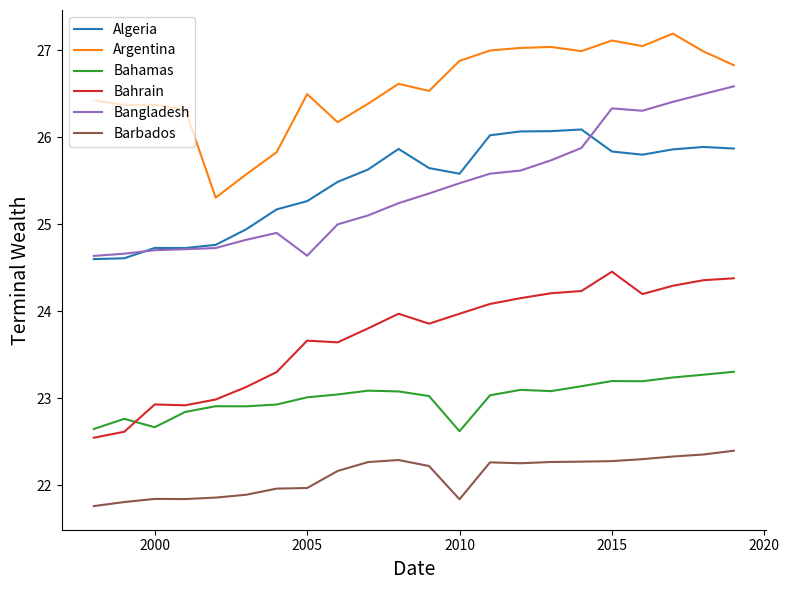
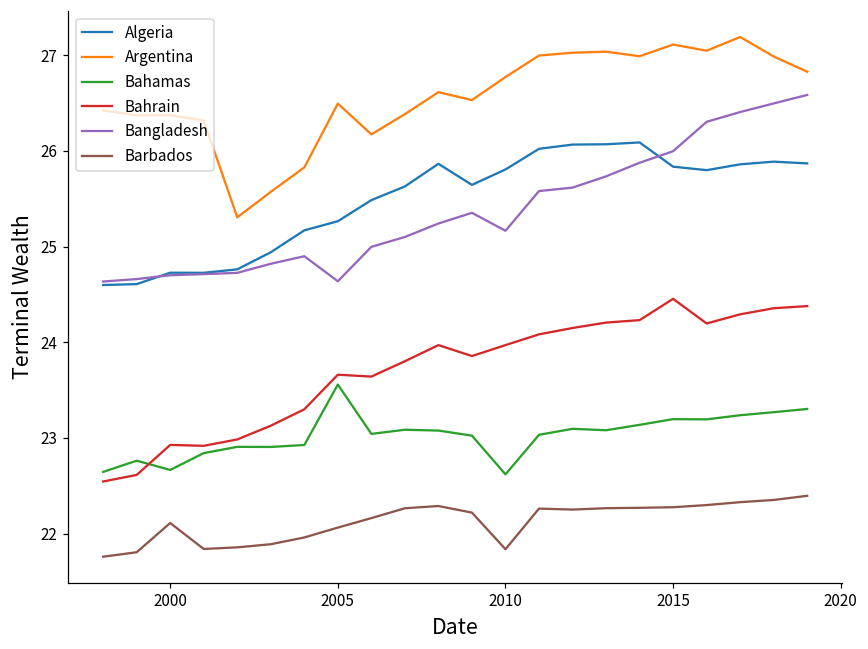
  {
    "Algeria": {
      "2005": 25.3,
-     "2010": 25.6,
+     "2010": 25.8,
      "2015": 25.8
    },
    "Argentina": {
      "2005": 26.5,
-     "2010": 26.9,
+     "2010": 26.8,
      "2015": 27.1
    },
    "Bahamas": {
      "2000": 22.7,
-     "2005": 23.0,
+     "2005": 23.6,
      "2010": 22.6,
      "2015": 23.2
    },
    "Bahrain": {
      "2000": 22.9,
      "2005": 23.7,
      "2010": 24.0,
      "2015": 24.5
    },
    "Bangladesh": {
      "2005": 24.6,
-     "2010": 25.5,
-     "2015": 26.3
+     "2010": 25.2,
+     "2015": 26.0
    },
    "Barbados": {
-     "2000": 21.8,
-     "2005": 22.0,
+     "2000": 22.1,
+     "2005": 22.1,
      "2010": 21.8,
      "2015": 22.3
    }
  }
